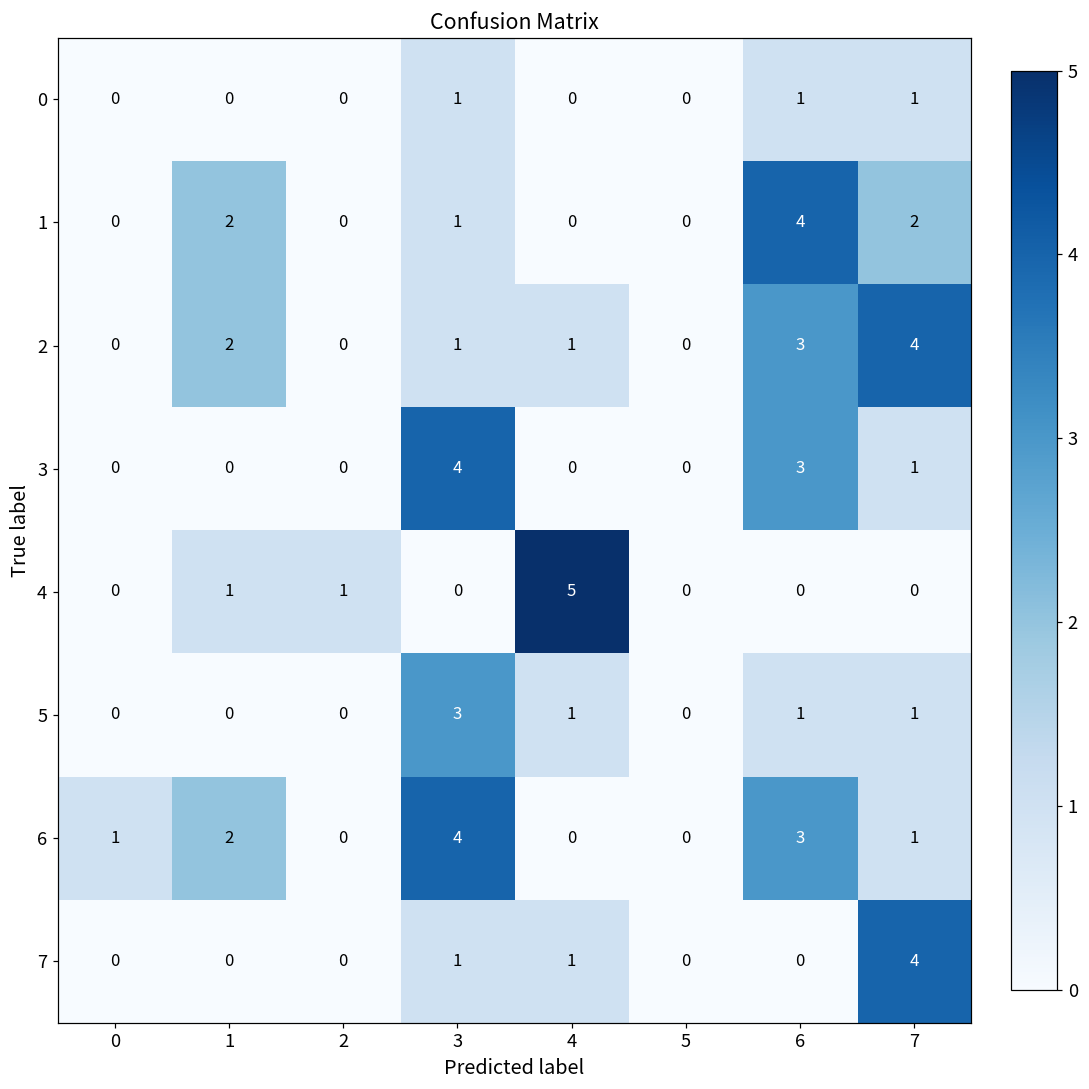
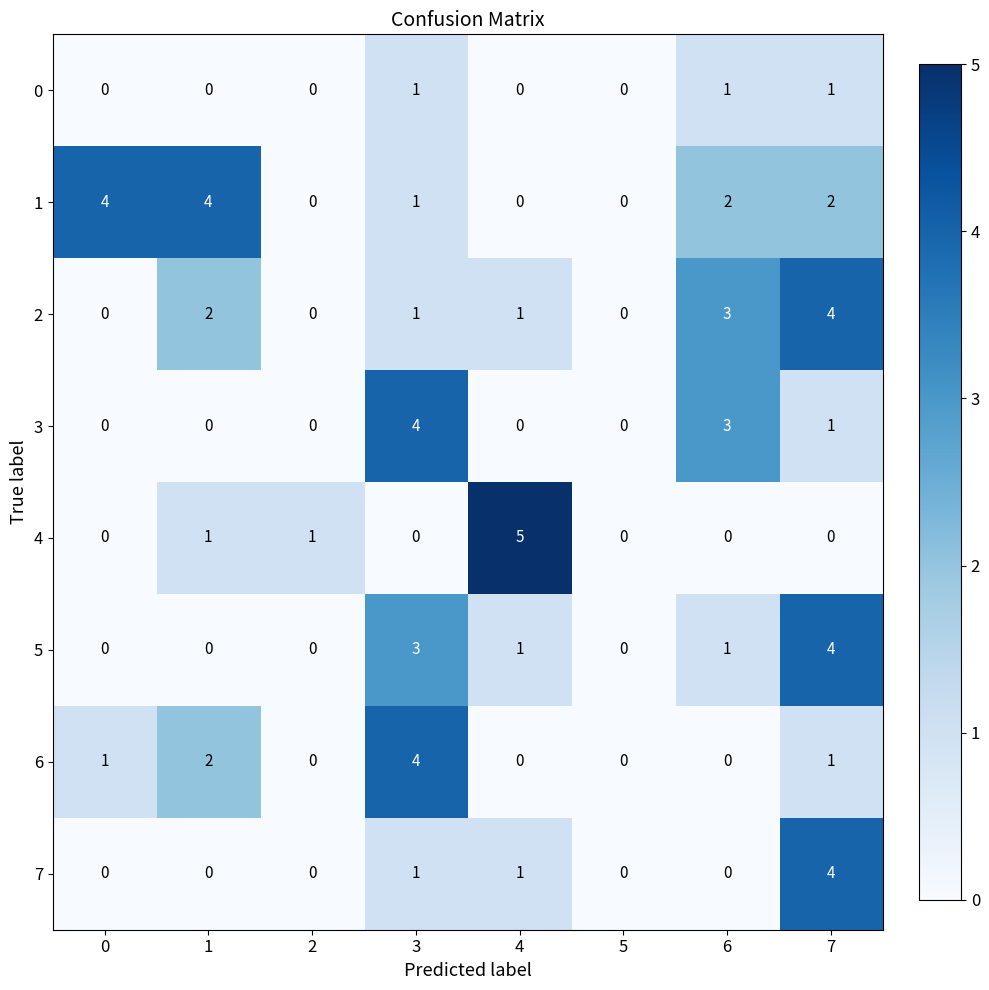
  {
    "0": {
      "0": 0,
      "1": 0,
      "2": 0,
      "3": 1,
      "4": 0,
      "5": 0,
      "6": 1,
      "7": 1
    },
    "1": {
-     "0": 0,
-     "1": 2,
+     "0": 4,
+     "1": 4,
      "2": 0,
      "3": 1,
      "4": 0,
      "5": 0,
-     "6": 4,
+     "6": 2,
      "7": 2
    },
    "2": {
      "0": 0,
      "1": 2,
      "2": 0,
      "3": 1,
      "4": 1,
      "5": 0,
      "6": 3,
      "7": 4
    },
    "3": {
      "0": 0,
      "1": 0,
      "2": 0,
      "3": 4,
      "4": 0,
      "5": 0,
      "6": 3,
      "7": 1
    },
    "4": {
      "0": 0,
      "1": 1,
      "2": 1,
      "3": 0,
      "4": 5,
      "5": 0,
      "6": 0,
      "7": 0
    },
    "5": {
      "0": 0,
      "1": 0,
      "2": 0,
      "3": 3,
      "4": 1,
      "5": 0,
      "6": 1,
-     "7": 1
+     "7": 4
    },
    "6": {
      "0": 1,
      "1": 2,
      "2": 0,
      "3": 4,
      "4": 0,
      "5": 0,
-     "6": 3,
+     "6": 0,
      "7": 1
    },
    "7": {
      "0": 0,
      "1": 0,
      "2": 0,
      "3": 1,
      "4": 1,
      "5": 0,
      "6": 0,
      "7": 4
    }
  }
